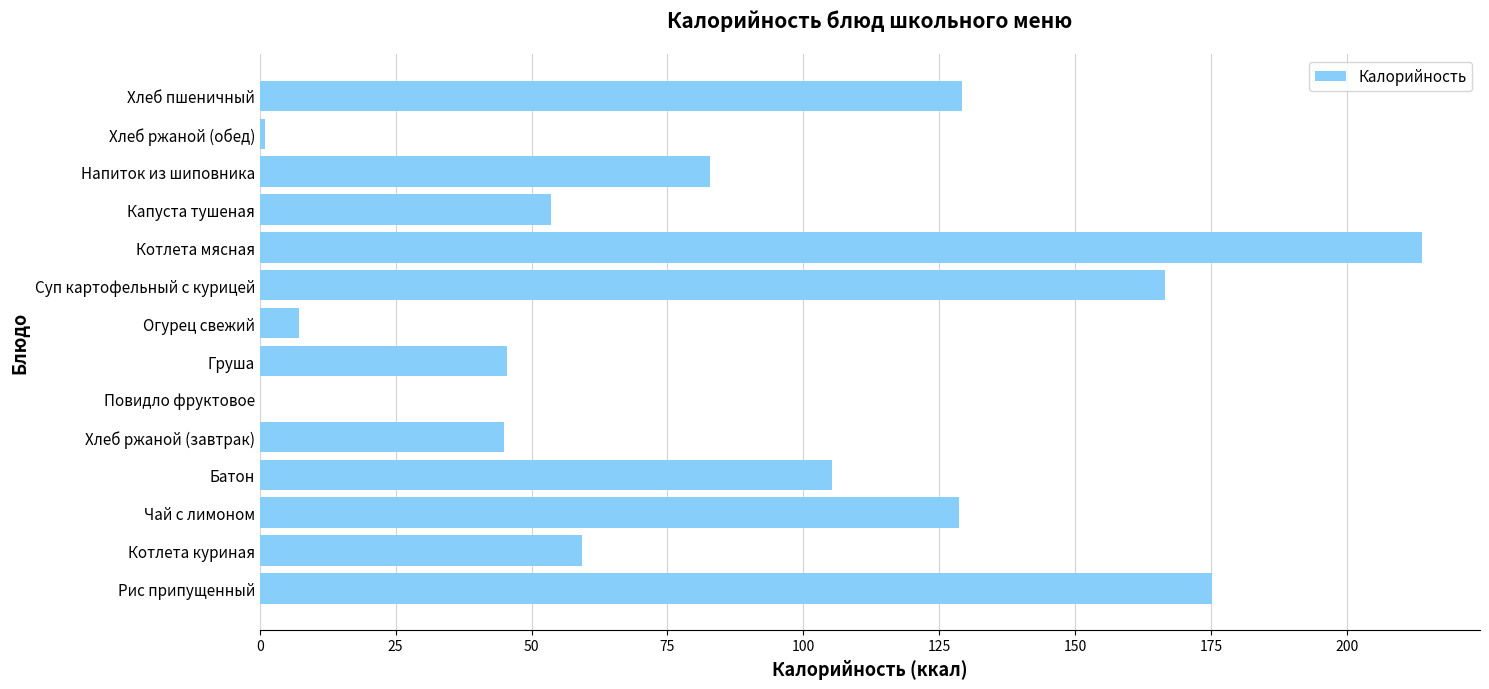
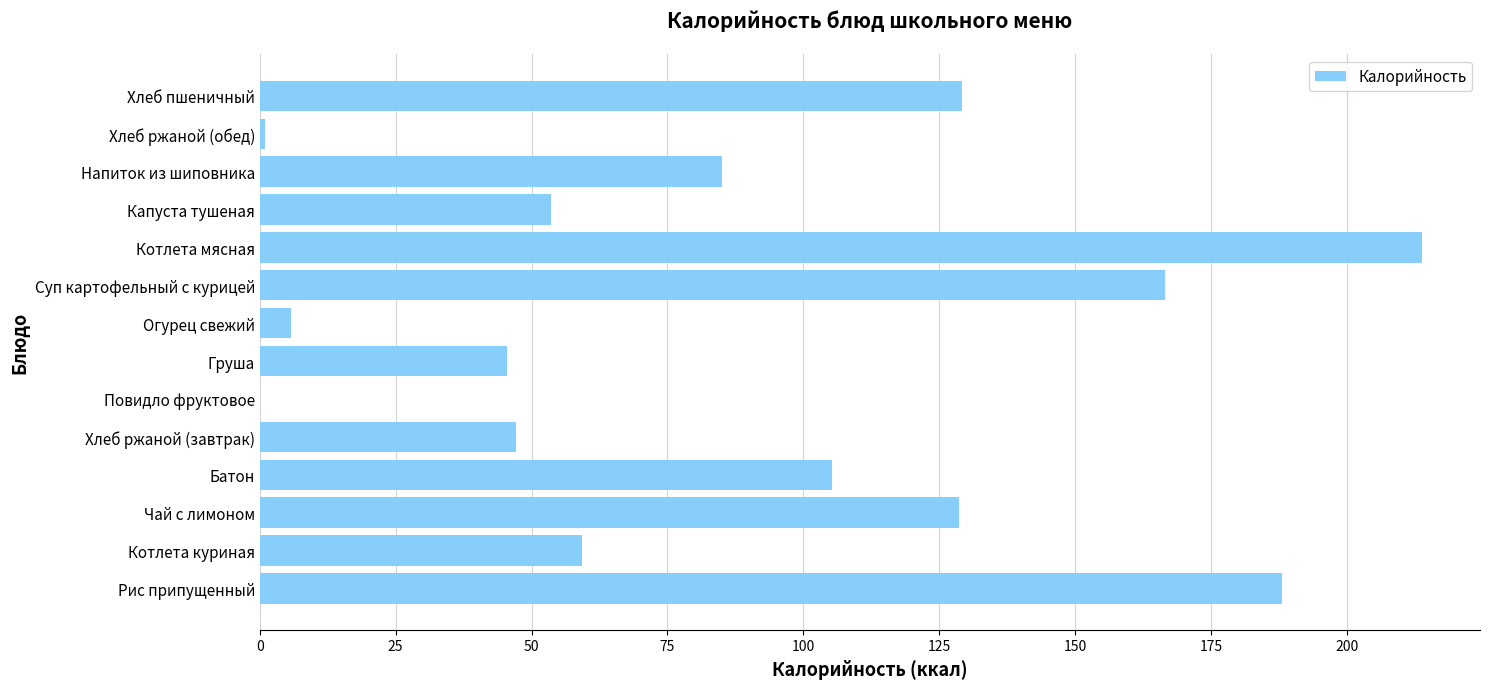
  {
    "Хлеб пшеничный": 129,
    "Хлеб ржаной (обед)": 1,
-   "Напиток из шиповника": 83,
+   "Напиток из шиповника": 85,
    "Капуста тушеная": 54,
    "Котлета мясная": 214,
    "Суп картофельный с курицей": 166,
-   "Огурец свежий": 7,
+   "Огурец свежий": 6,
    "Груша": 46,
    "Повидло фруктовое": 0,
-   "Хлеб ржаной (завтрак)": 45,
+   "Хлеб ржаной (завтрак)": 47,
    "Батон": 105,
    "Чай с лимоном": 129,
    "Котлета куриная": 59,
-   "Рис припущенный": 175
+   "Рис припущенный": 188
  }
